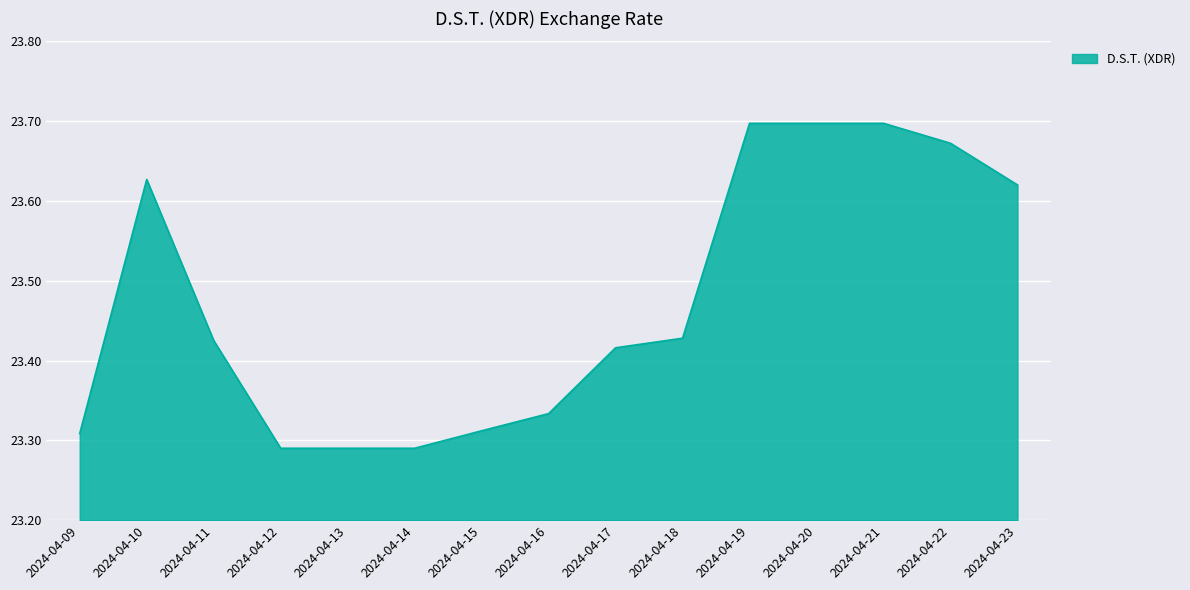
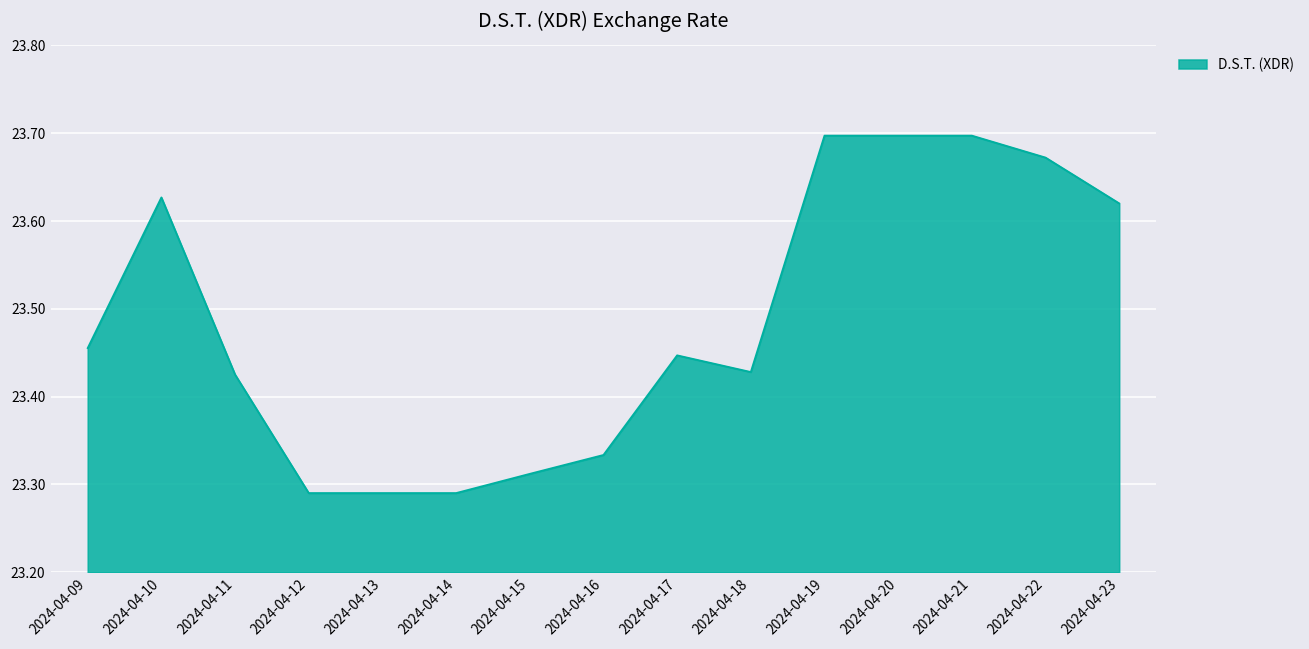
  {
-   "2024-04-09": 23.31,
+   "2024-04-09": 23.46,
    "2024-04-10": 23.63,
    "2024-04-11": 23.43,
    "2024-04-12": 23.29,
    "2024-04-13": 23.29,
    "2024-04-14": 23.29,
    "2024-04-15": 23.31,
    "2024-04-16": 23.33,
-   "2024-04-17": 23.42,
+   "2024-04-17": 23.45,
    "2024-04-18": 23.43,
    "2024-04-19": 23.70,
    "2024-04-20": 23.70,
    "2024-04-21": 23.70,
    "2024-04-22": 23.67,
    "2024-04-23": 23.62
  }
